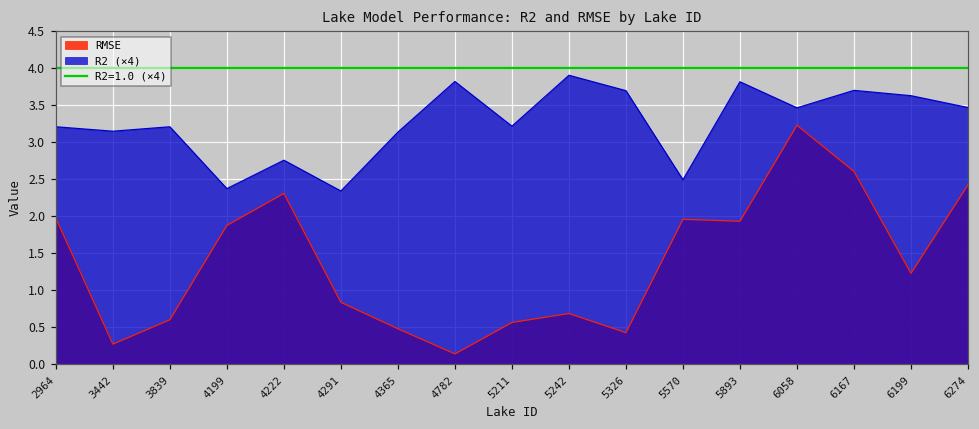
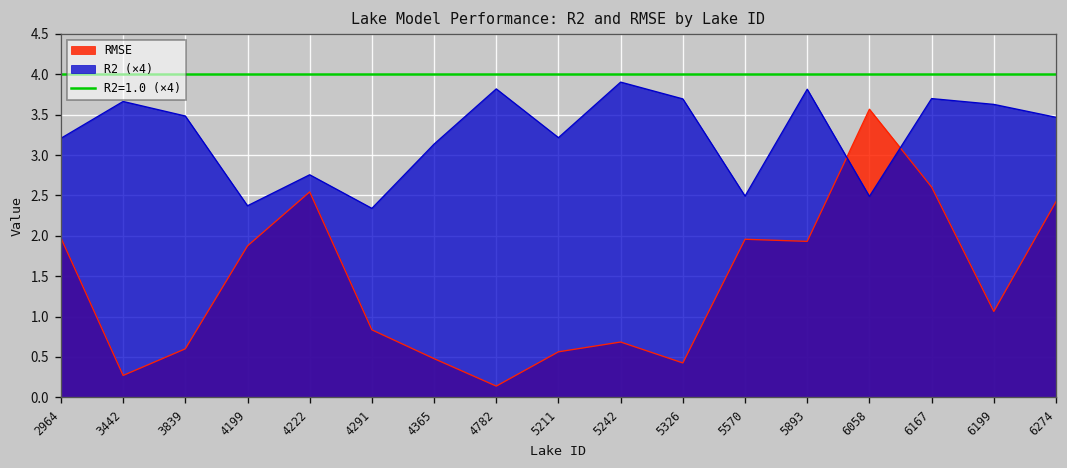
  {
    "RMSE": {
      "2964": 2.0,
      "3442": 0.3,
      "3839": 0.6,
      "4199": 1.9,
-     "4222": 2.3,
+     "4222": 2.5,
      "4291": 0.8,
      "4365": 0.5,
      "4782": 0.1,
      "5211": 0.6,
      "5242": 0.7,
      "5326": 0.4,
      "5570": 2.0,
      "5893": 1.9,
-     "6058": 3.2,
+     "6058": 3.6,
      "6167": 2.6,
-     "6199": 1.2,
+     "6199": 1.1,
      "6274": 2.4
    },
    "R2 (×4)": {
      "2964": 3.2,
-     "3442": 3.1,
-     "3839": 3.2,
+     "3442": 3.7,
+     "3839": 3.5,
      "4199": 2.4,
      "4222": 2.8,
      "4291": 2.3,
      "4365": 3.1,
      "4782": 3.8,
      "5211": 3.2,
      "5242": 3.9,
      "5326": 3.7,
      "5570": 2.5,
      "5893": 3.8,
-     "6058": 3.5,
+     "6058": 2.5,
      "6167": 3.7,
      "6199": 3.6,
      "6274": 3.5
    }
  }
